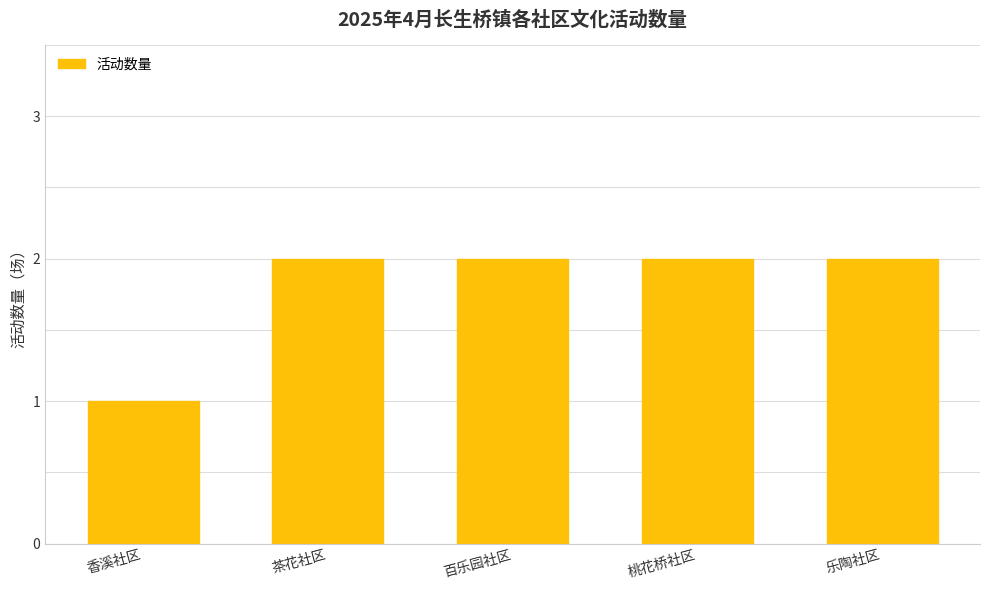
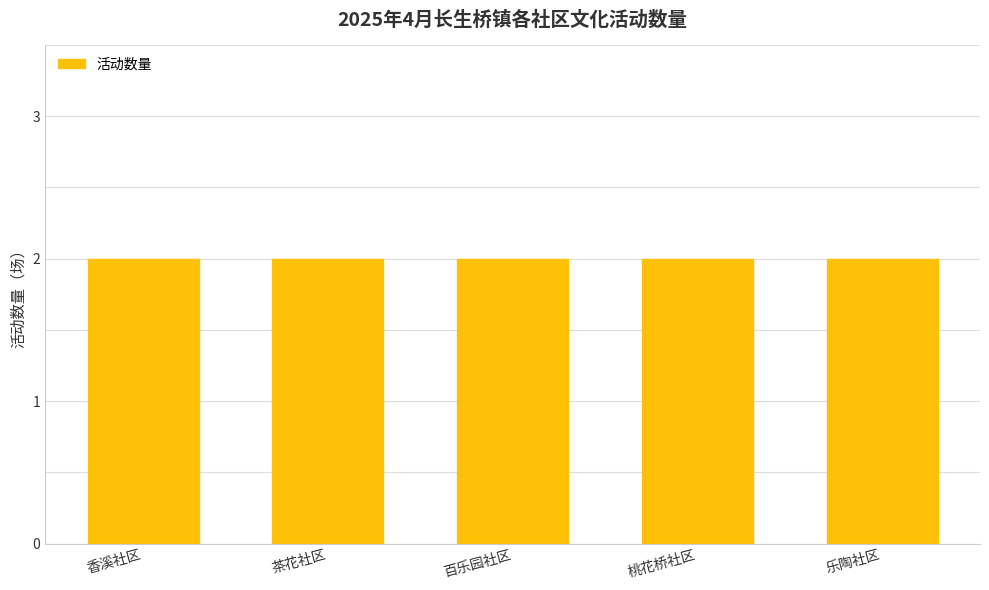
  {
-   "香溪社区": 1,
+   "香溪社区": 2,
    "茶花社区": 2,
    "百乐园社区": 2,
    "桃花桥社区": 2,
    "乐陶社区": 2
  }
